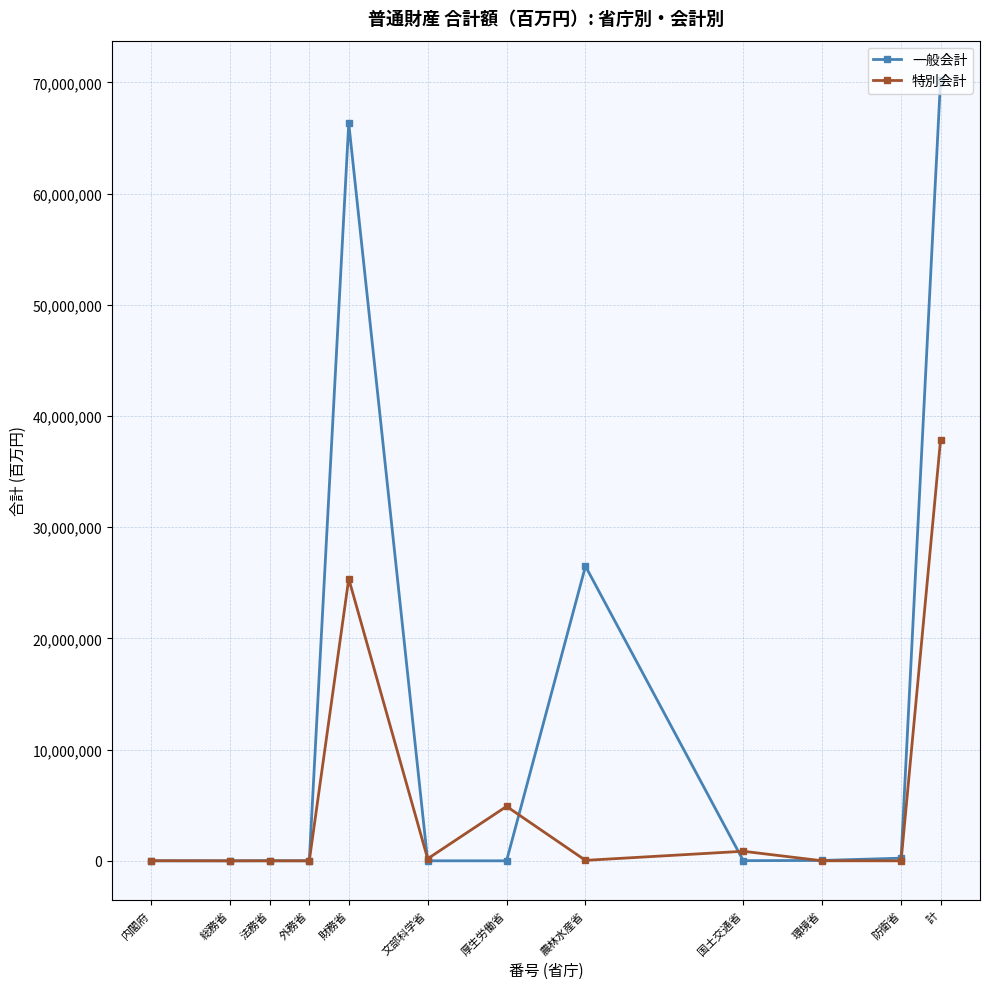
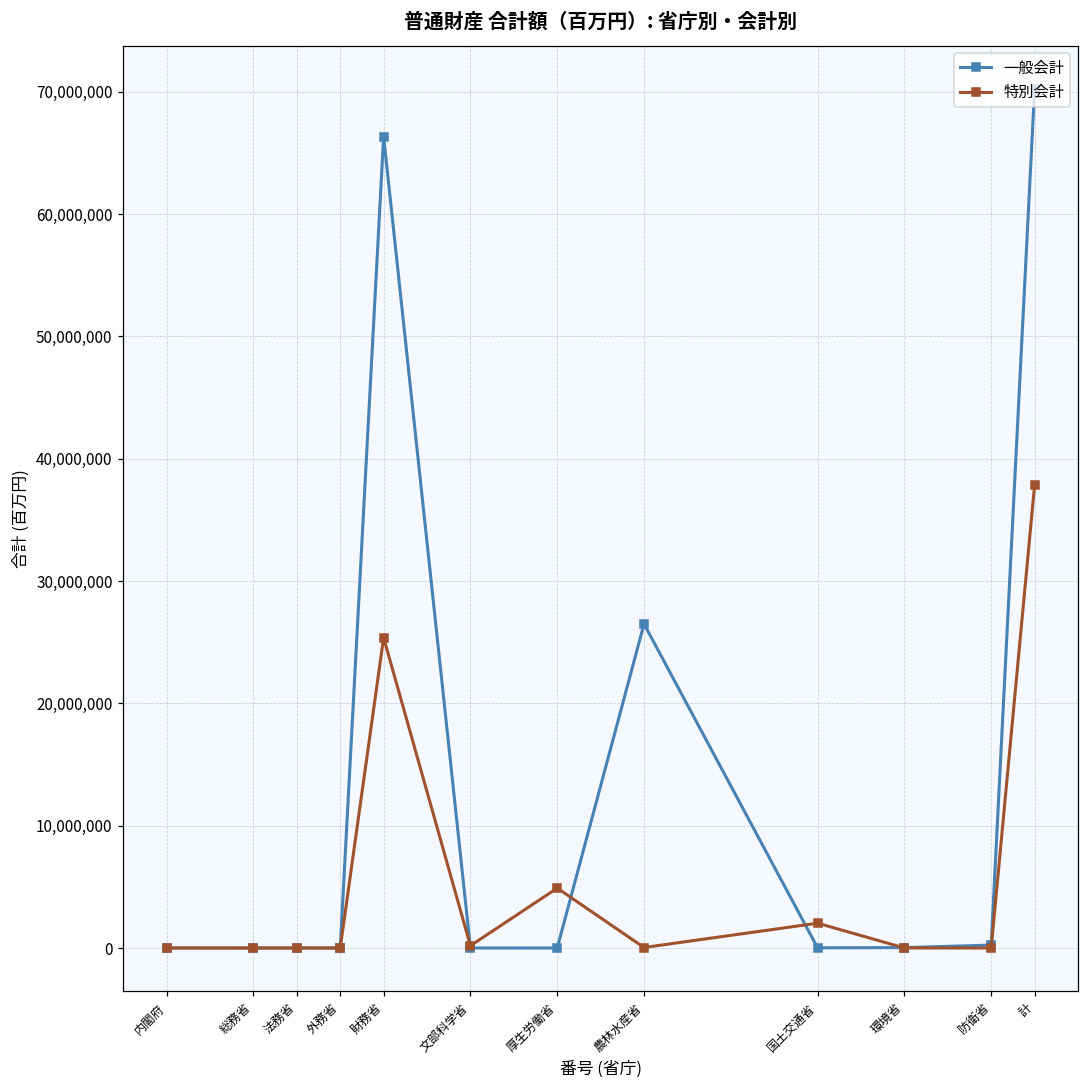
  {
    "一般会計": {
      "財務省": "66,300,000",
      "厚生労働省": "0",
      "農林水産省": "26,500,000",
      "国土交通省": "0",
      "防衛省": "200,000"
    },
    "特別会計": {
      "財務省": "25,400,000",
      "厚生労働省": "4,900,000",
      "農林水産省": "0",
-     "国土交通省": "900,000",
+     "国土交通省": "2,000,000",
      "防衛省": "0",
      "計": "37,800,000"
    }
  }
